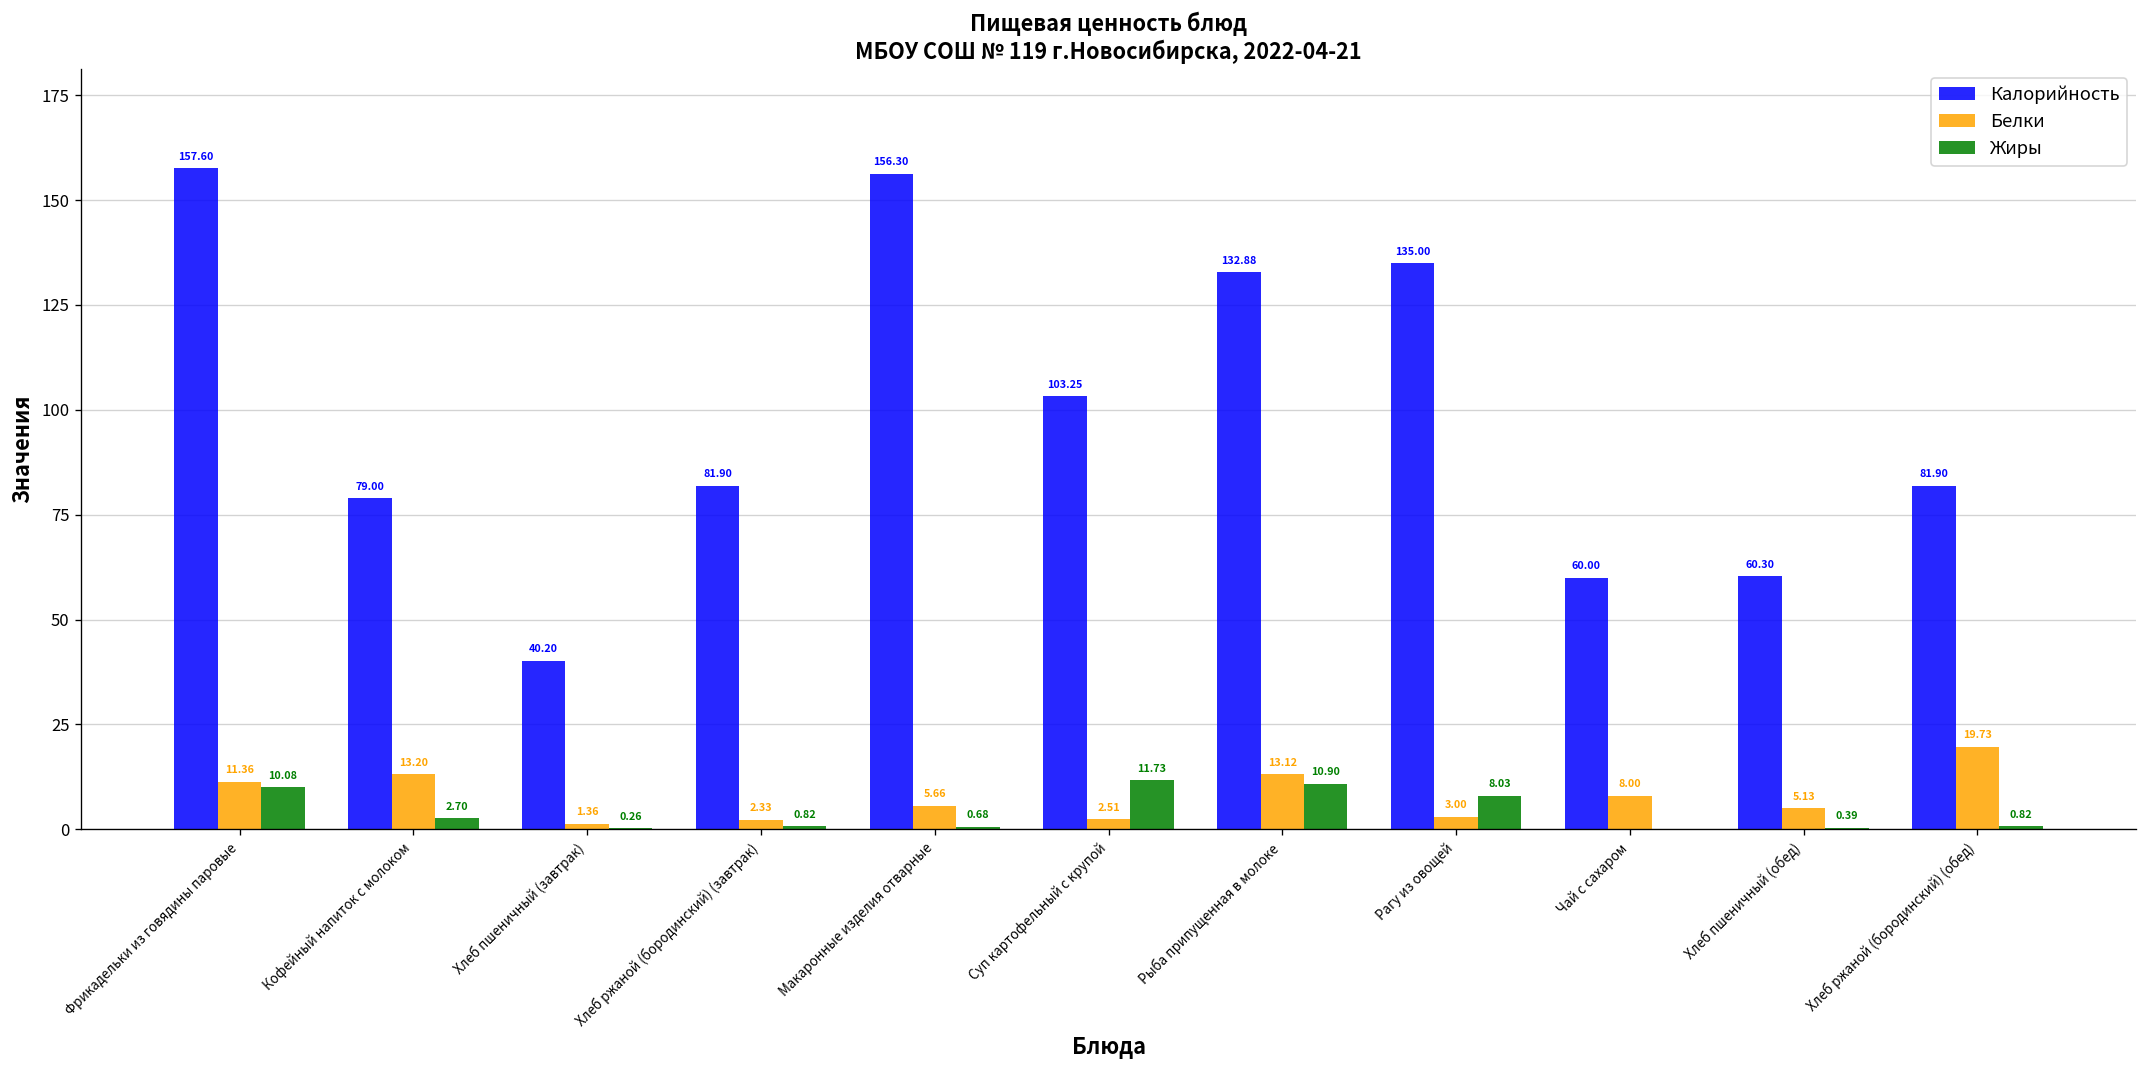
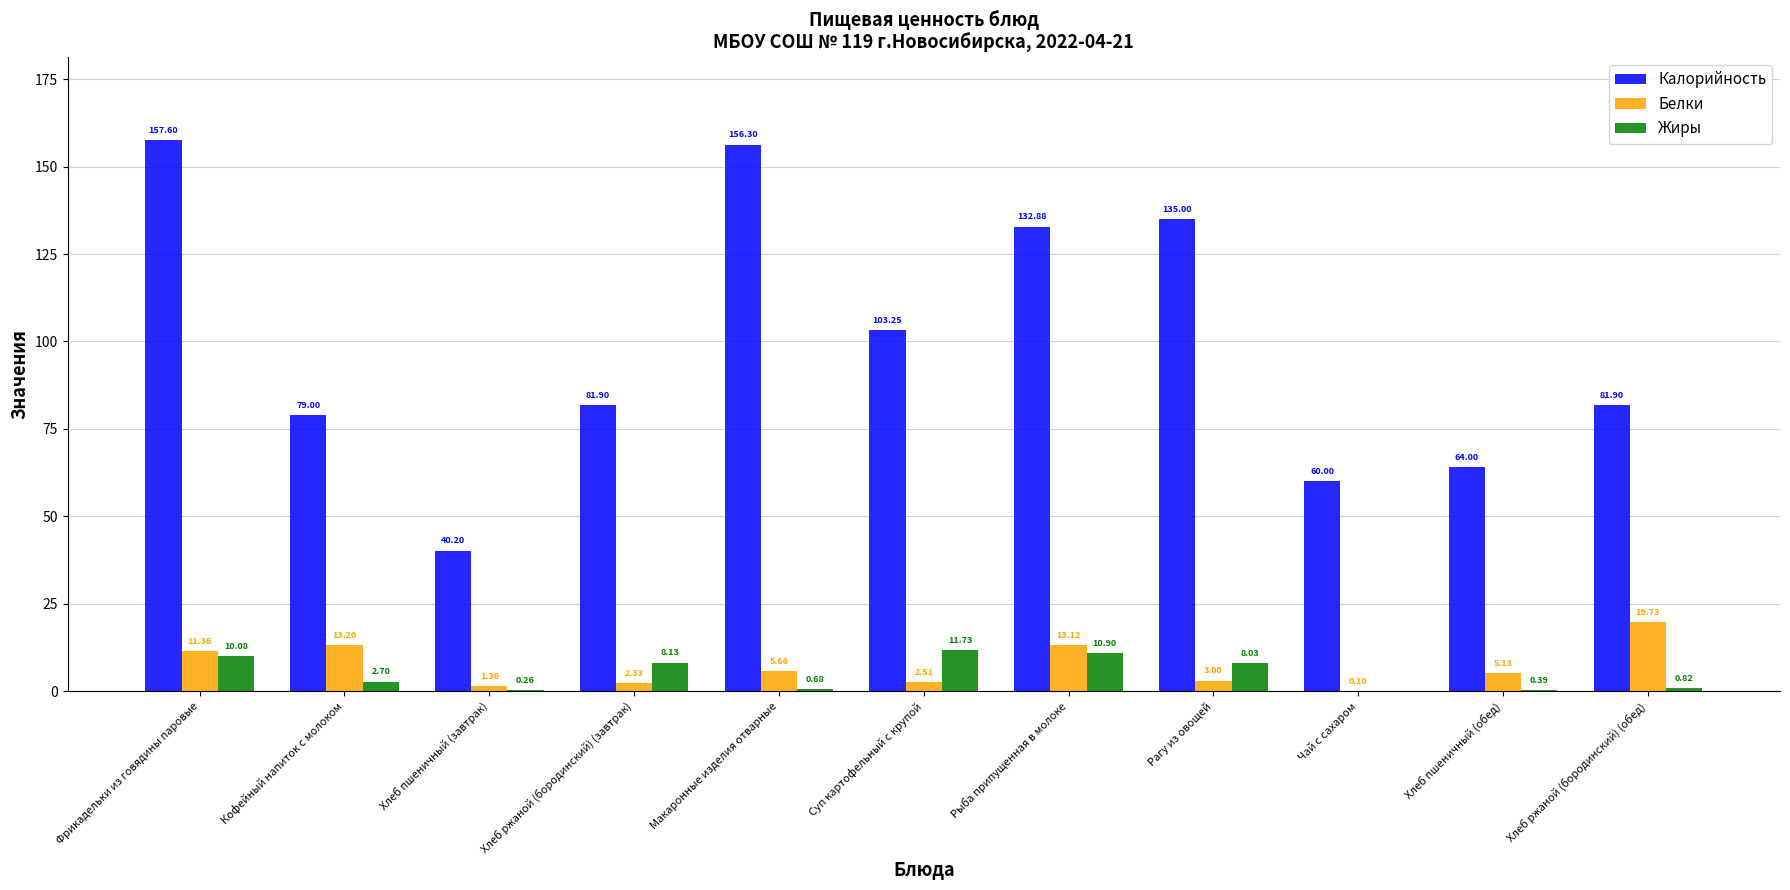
  {
    "Калорийность": {
      "Фрикадельки из говядины паровые": 157.60,
      "Кофейный напиток с молоком": 79.00,
      "Хлеб пшеничный (завтрак)": 40.20,
      "Хлеб ржаной (бородинский) (завтрак)": 81.90,
      "Макаронные изделия отварные": 156.30,
      "Суп картофельный с крупой": 103.25,
      "Рыба припущенная в молоке": 132.88,
      "Рагу из овощей": 135.00,
      "Чай с сахаром": 60.00,
-     "Хлеб пшеничный (обед)": 60.30,
+     "Хлеб пшеничный (обед)": 64.00,
      "Хлеб ржаной (бородинский) (обед)": 81.90
    },
    "Белки": {
      "Фрикадельки из говядины паровые": 11.36,
      "Кофейный напиток с молоком": 13.20,
      "Хлеб пшеничный (завтрак)": 1.36,
      "Хлеб ржаной (бородинский) (завтрак)": 2.33,
      "Макаронные изделия отварные": 5.66,
      "Суп картофельный с крупой": 2.51,
      "Рыба припущенная в молоке": 13.12,
      "Рагу из овощей": 3.00,
-     "Чай с сахаром": 8.00,
+     "Чай с сахаром": 0.10,
      "Хлеб пшеничный (обед)": 5.13,
      "Хлеб ржаной (бородинский) (обед)": 19.73
    },
    "Жиры": {
      "Фрикадельки из говядины паровые": 10.08,
      "Кофейный напиток с молоком": 2.70,
      "Хлеб пшеничный (завтрак)": 0.26,
-     "Хлеб ржаной (бородинский) (завтрак)": 0.82,
+     "Хлеб ржаной (бородинский) (завтрак)": 8.13,
      "Макаронные изделия отварные": 0.68,
      "Суп картофельный с крупой": 11.73,
      "Рыба припущенная в молоке": 10.90,
      "Рагу из овощей": 8.03,
      "Хлеб пшеничный (обед)": 0.39,
      "Хлеб ржаной (бородинский) (обед)": 0.82
    }
  }
